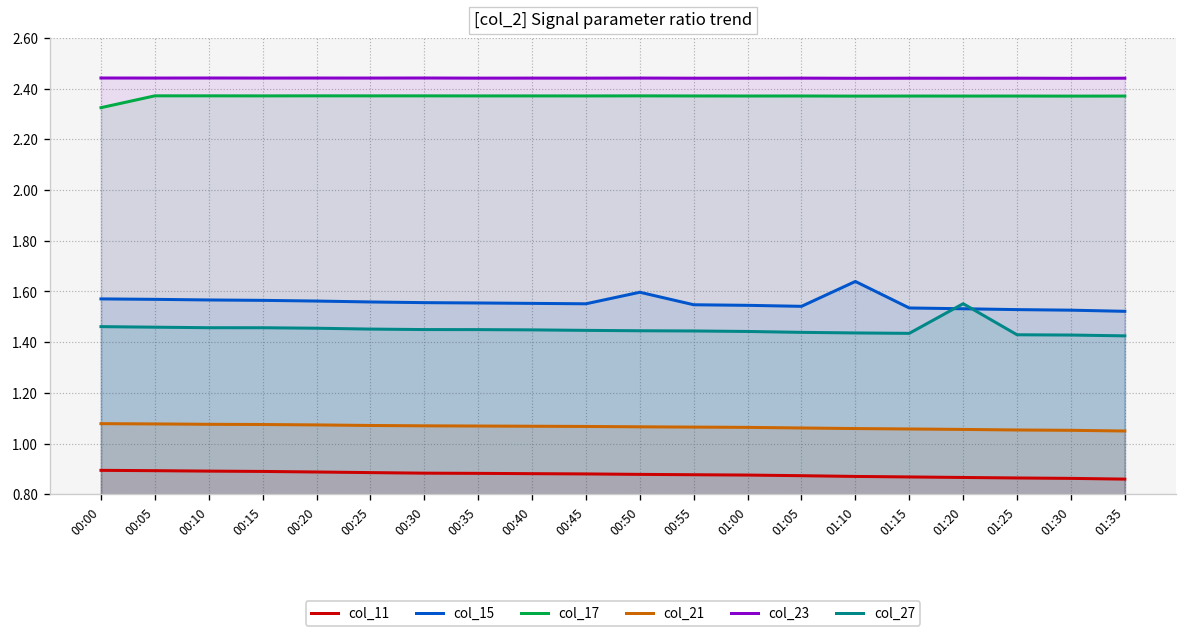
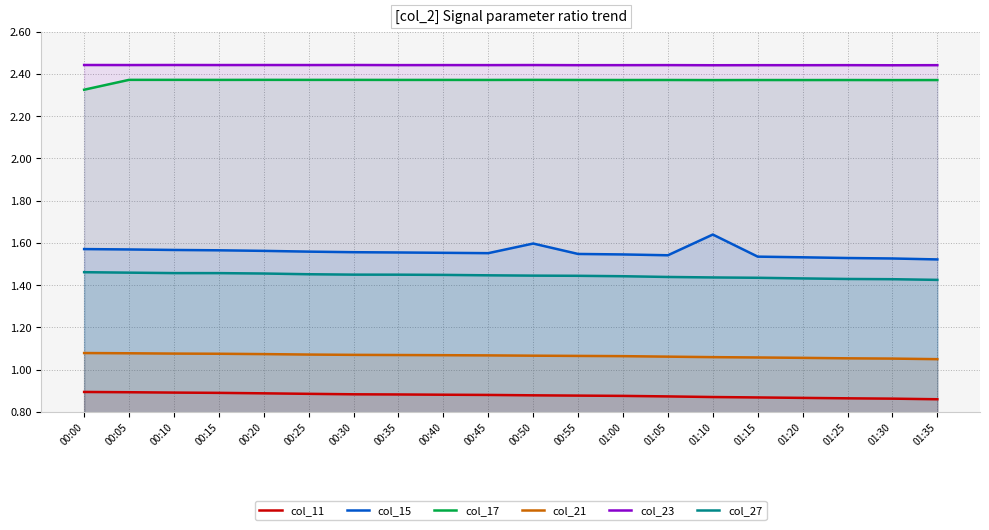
  {
    "col_11": {
      "00:00": 0.89,
      "00:05": 0.89,
      "00:10": 0.89,
      "00:15": 0.89,
      "00:20": 0.89,
      "00:25": 0.89,
      "00:30": 0.88,
      "00:35": 0.88,
      "00:40": 0.88,
      "00:45": 0.88,
      "00:50": 0.88,
      "00:55": 0.88,
      "01:00": 0.88,
      "01:05": 0.87,
      "01:10": 0.87,
      "01:15": 0.87,
      "01:20": 0.87,
      "01:25": 0.86,
      "01:30": 0.86,
      "01:35": 0.86
    },
    "col_15": {
      "00:00": 1.57,
      "00:05": 1.57,
      "00:10": 1.57,
      "00:15": 1.56,
      "00:20": 1.56,
      "00:25": 1.56,
      "00:30": 1.56,
      "00:35": 1.55,
      "00:40": 1.55,
      "00:45": 1.55,
      "00:50": 1.60,
      "00:55": 1.55,
      "01:00": 1.55,
      "01:05": 1.54,
      "01:10": 1.64,
      "01:15": 1.53,
      "01:20": 1.53,
      "01:25": 1.53,
      "01:30": 1.53,
      "01:35": 1.52
    },
    "col_17": {
      "00:00": 2.33,
      "00:05": 2.37,
      "00:10": 2.37,
      "00:15": 2.37,
      "00:20": 2.37,
      "00:25": 2.37,
      "00:30": 2.37,
      "00:35": 2.37,
      "00:40": 2.37,
      "00:45": 2.37,
      "00:50": 2.37,
      "00:55": 2.37,
      "01:00": 2.37,
      "01:05": 2.37,
      "01:10": 2.37,
      "01:15": 2.37,
      "01:20": 2.37,
      "01:25": 2.37,
      "01:30": 2.37,
      "01:35": 2.37
    },
    "col_21": {
      "00:00": 1.08,
      "00:05": 1.08,
      "00:10": 1.08,
      "00:15": 1.08,
      "00:20": 1.07,
      "00:25": 1.07,
      "00:30": 1.07,
      "00:35": 1.07,
      "00:40": 1.07,
      "00:45": 1.07,
      "00:50": 1.07,
      "00:55": 1.07,
      "01:00": 1.06,
      "01:05": 1.06,
      "01:10": 1.06,
      "01:15": 1.06,
      "01:20": 1.06,
      "01:25": 1.05,
      "01:30": 1.05,
      "01:35": 1.05
    },
    "col_23": {
      "00:00": 2.44,
      "00:05": 2.44,
      "00:10": 2.44,
      "00:15": 2.44,
      "00:20": 2.44,
      "00:25": 2.44,
      "00:30": 2.44,
      "00:35": 2.44,
      "00:40": 2.44,
      "00:45": 2.44,
      "00:50": 2.44,
      "00:55": 2.44,
      "01:00": 2.44,
      "01:05": 2.44,
      "01:10": 2.44,
      "01:15": 2.44,
      "01:20": 2.44,
      "01:25": 2.44,
      "01:30": 2.44,
      "01:35": 2.44
    },
    "col_27": {
      "00:00": 1.46,
      "00:05": 1.46,
      "00:10": 1.46,
      "00:15": 1.46,
      "00:20": 1.46,
      "00:25": 1.45,
      "00:30": 1.45,
      "00:35": 1.45,
      "00:40": 1.45,
      "00:45": 1.45,
      "00:50": 1.45,
      "00:55": 1.44,
      "01:00": 1.44,
      "01:05": 1.44,
      "01:10": 1.44,
      "01:15": 1.43,
-     "01:20": 1.55,
+     "01:20": 1.43,
      "01:25": 1.43,
      "01:30": 1.43,
      "01:35": 1.42
    }
  }
